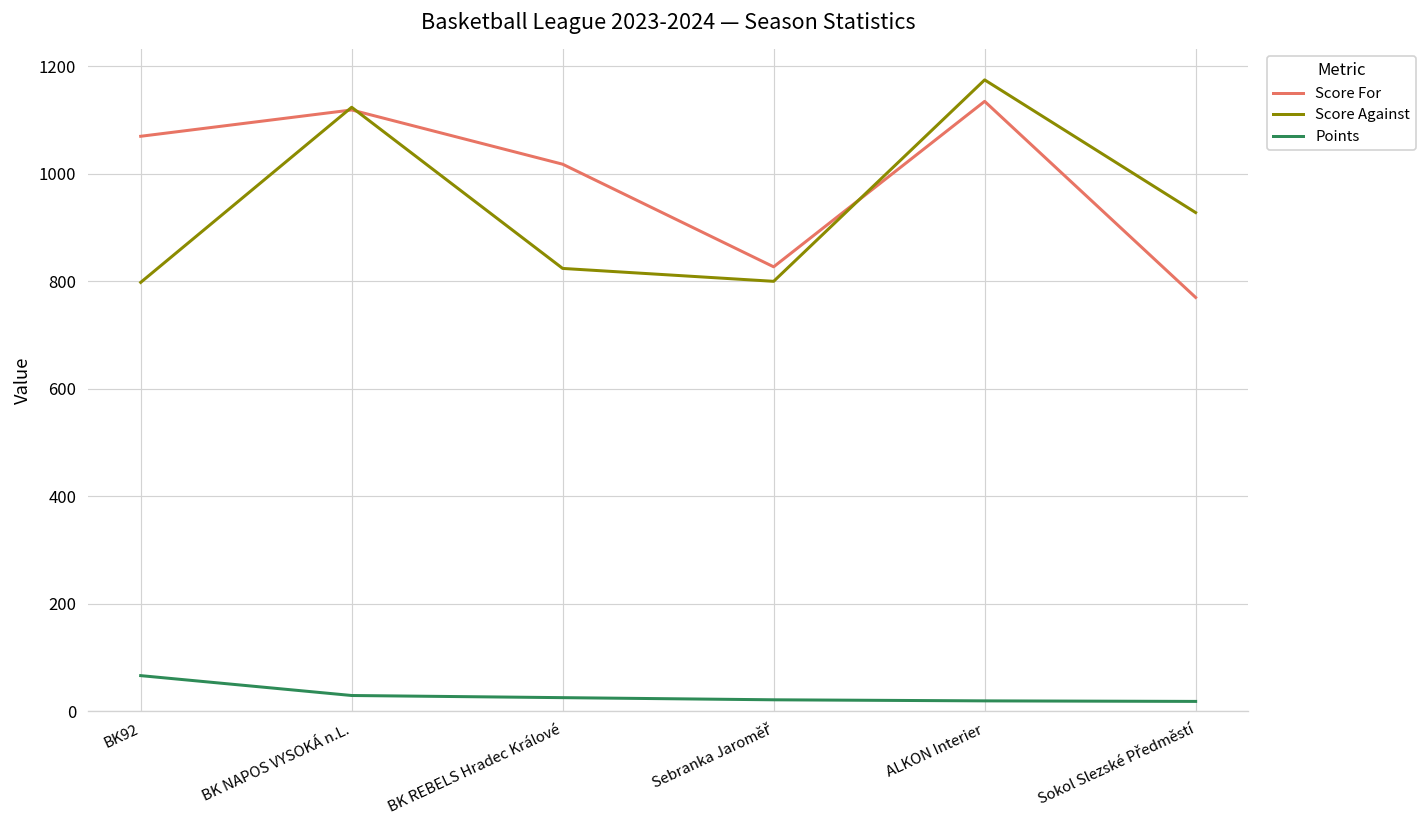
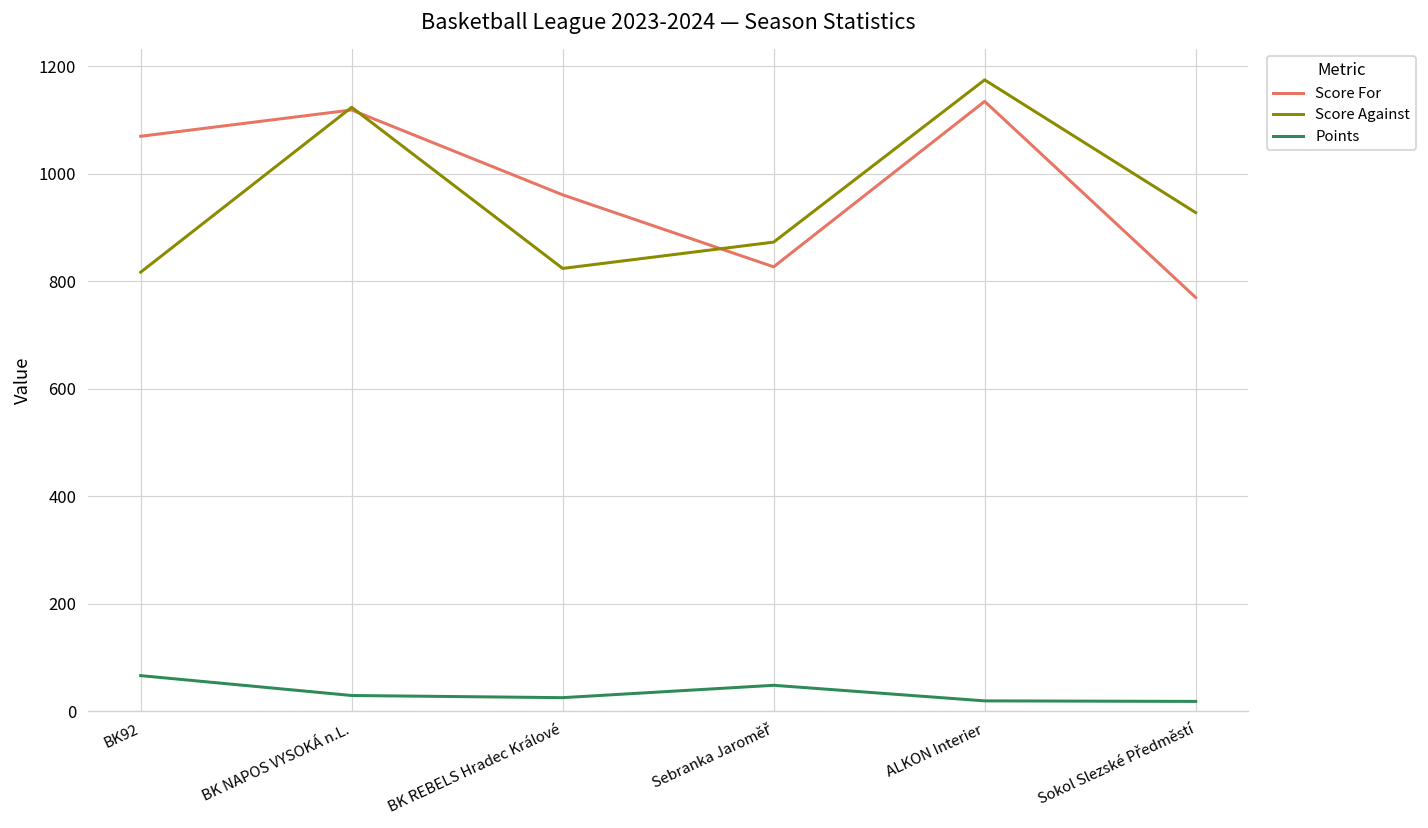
  {
    "Score For": {
      "BK92": 1070,
-     "BK REBELS Hradec Králové": 1020,
+     "BK REBELS Hradec Králové": 960,
      "Sebranka Jaroměř": 830,
      "ALKON Interier": 1140,
      "Sokol Slezské Předměstí": 770
    },
    "Score Against": {
-     "BK92": 800,
+     "BK92": 820,
      "BK REBELS Hradec Králové": 820,
-     "Sebranka Jaroměř": 800,
+     "Sebranka Jaroměř": 870,
      "ALKON Interier": 1180,
      "Sokol Slezské Předměstí": 930
    },
    "Points": {
      "BK92": 70,
      "BK NAPOS VYSOKÁ n.L.": 30,
      "BK REBELS Hradec Králové": 30,
-     "Sebranka Jaroměř": 20,
+     "Sebranka Jaroměř": 50,
      "ALKON Interier": 20,
      "Sokol Slezské Předměstí": 20
    }
  }
